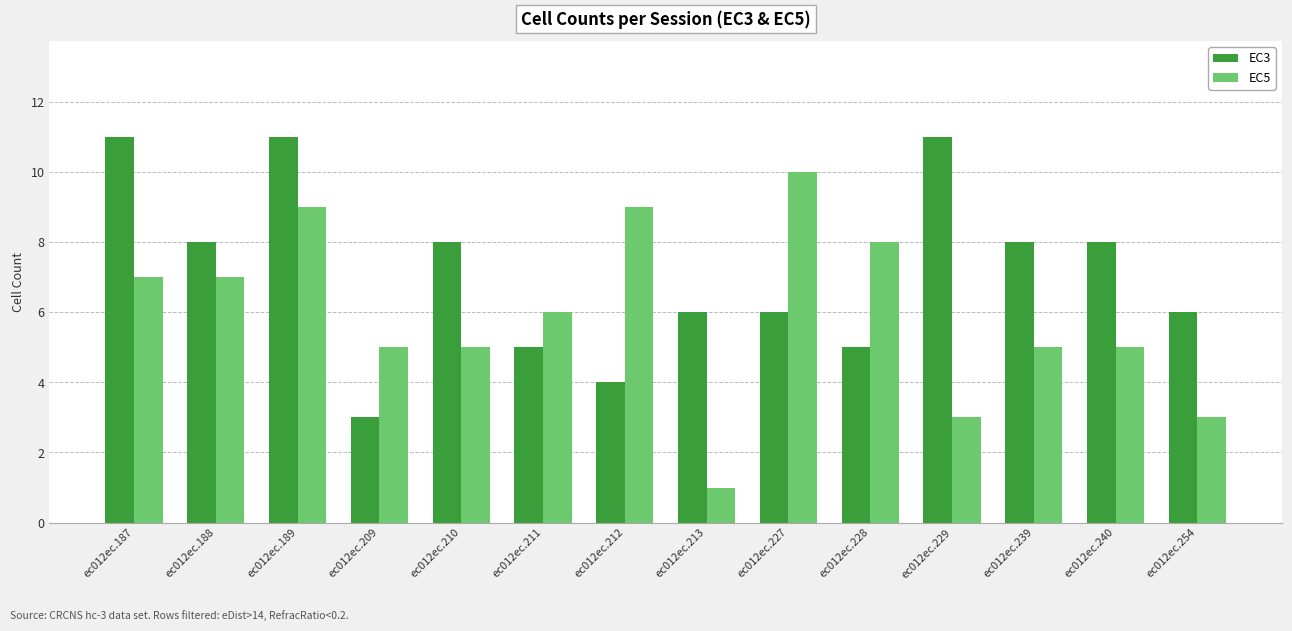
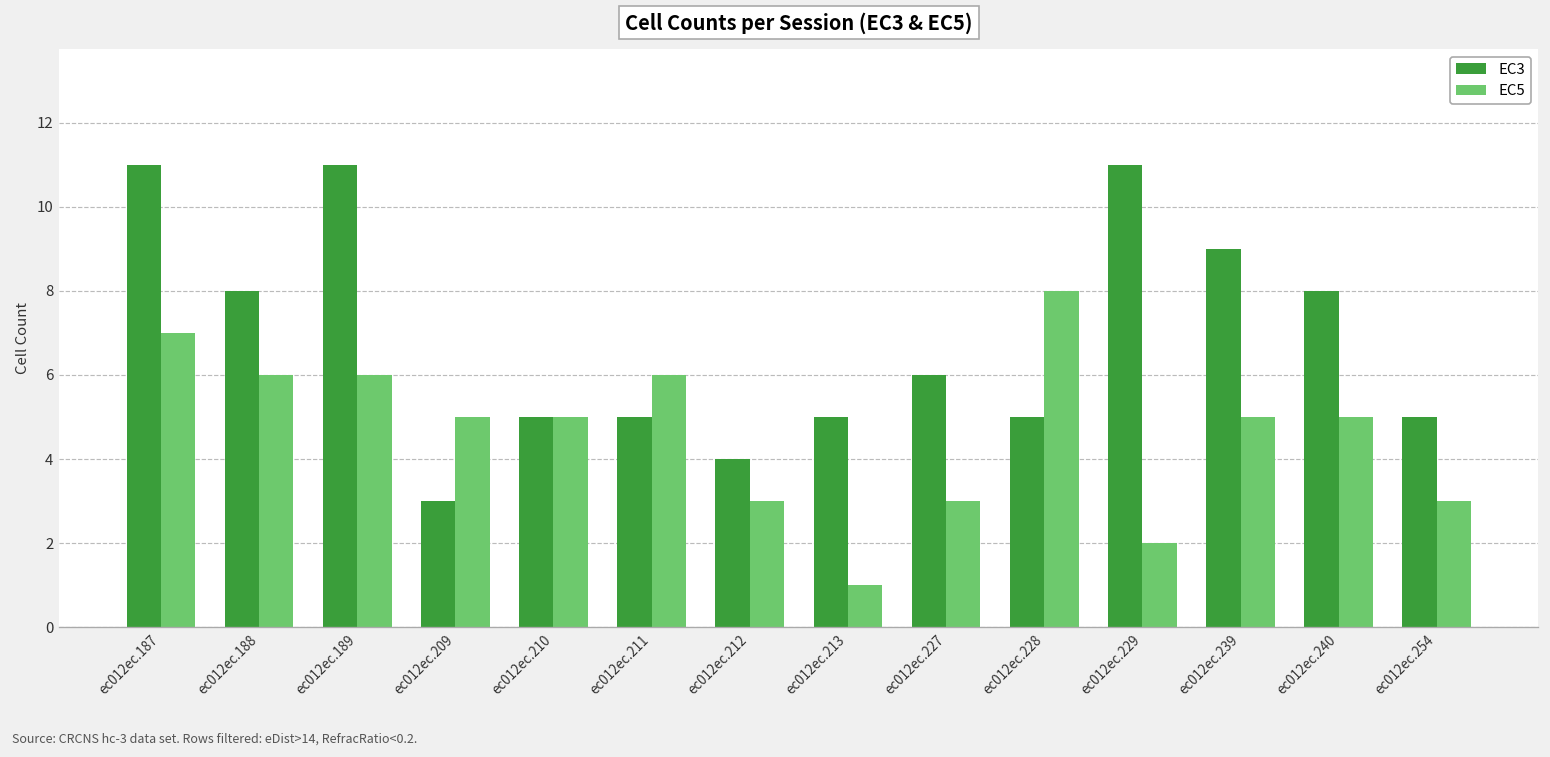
  {
    "EC3": {
      "ec012ec.187": 11,
      "ec012ec.188": 8,
      "ec012ec.189": 11,
      "ec012ec.209": 3,
-     "ec012ec.210": 8,
+     "ec012ec.210": 5,
      "ec012ec.211": 5,
      "ec012ec.212": 4,
-     "ec012ec.213": 6,
+     "ec012ec.213": 5,
      "ec012ec.227": 6,
      "ec012ec.228": 5,
      "ec012ec.229": 11,
-     "ec012ec.239": 8,
+     "ec012ec.239": 9,
      "ec012ec.240": 8,
-     "ec012ec.254": 6
+     "ec012ec.254": 5
    },
    "EC5": {
      "ec012ec.187": 7,
-     "ec012ec.188": 7,
-     "ec012ec.189": 9,
+     "ec012ec.188": 6,
+     "ec012ec.189": 6,
      "ec012ec.209": 5,
      "ec012ec.210": 5,
      "ec012ec.211": 6,
-     "ec012ec.212": 9,
+     "ec012ec.212": 3,
      "ec012ec.213": 1,
-     "ec012ec.227": 10,
+     "ec012ec.227": 3,
      "ec012ec.228": 8,
-     "ec012ec.229": 3,
+     "ec012ec.229": 2,
      "ec012ec.239": 5,
      "ec012ec.240": 5,
      "ec012ec.254": 3
    }
  }
